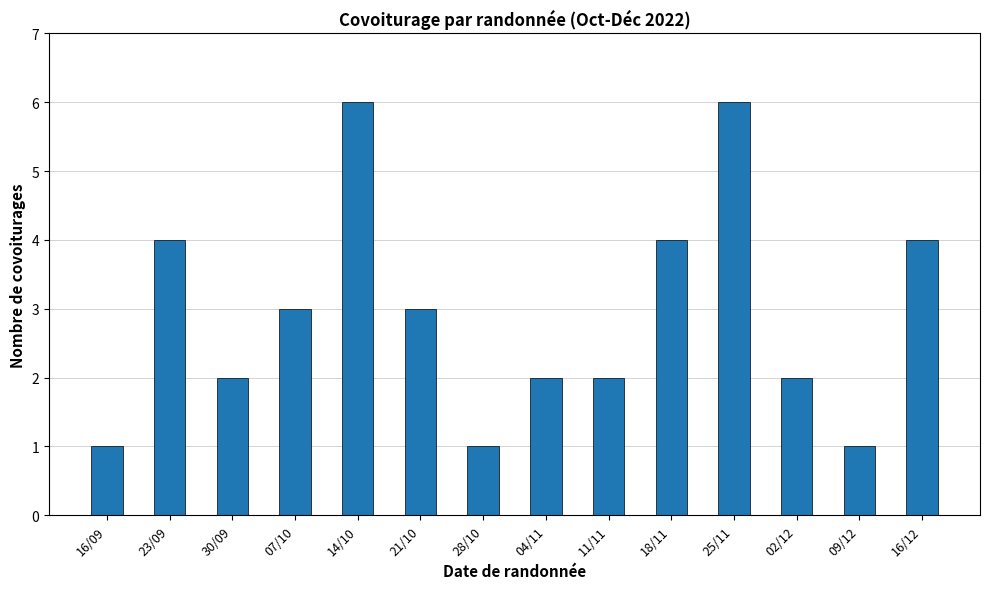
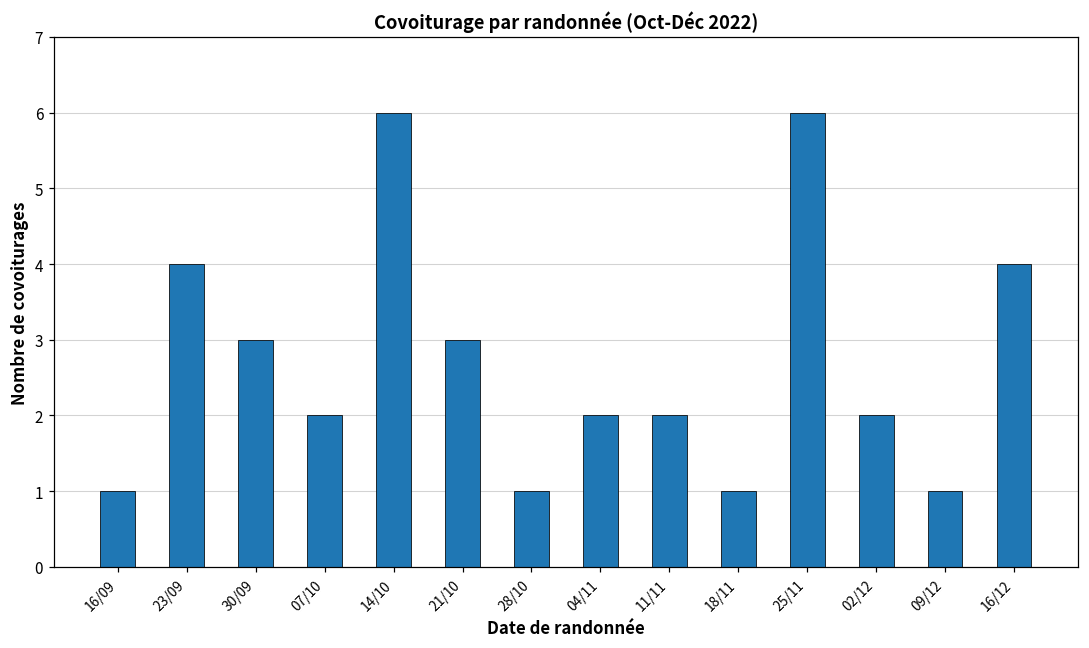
  {
    "16/09": 1,
    "23/09": 4,
-   "30/09": 2,
-   "07/10": 3,
+   "30/09": 3,
+   "07/10": 2,
    "14/10": 6,
    "21/10": 3,
    "28/10": 1,
    "04/11": 2,
    "11/11": 2,
-   "18/11": 4,
+   "18/11": 1,
    "25/11": 6,
    "02/12": 2,
    "09/12": 1,
    "16/12": 4
  }
